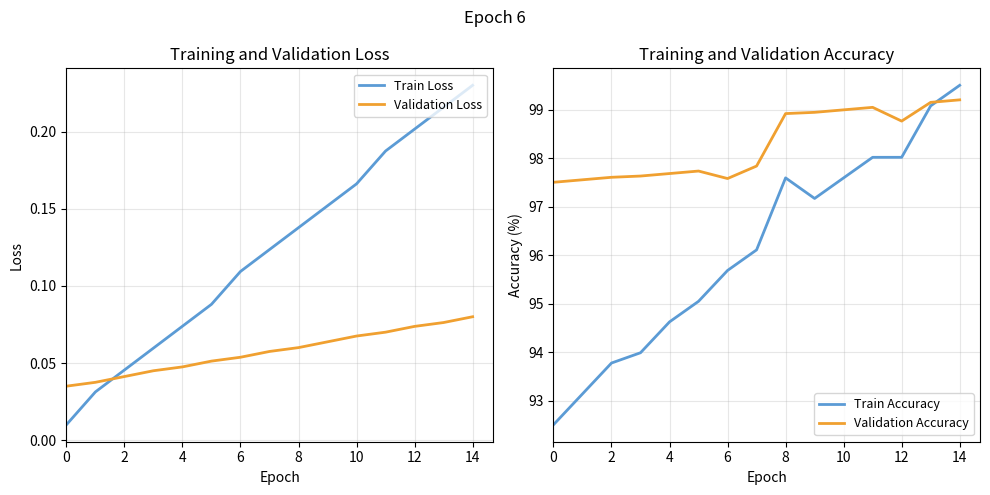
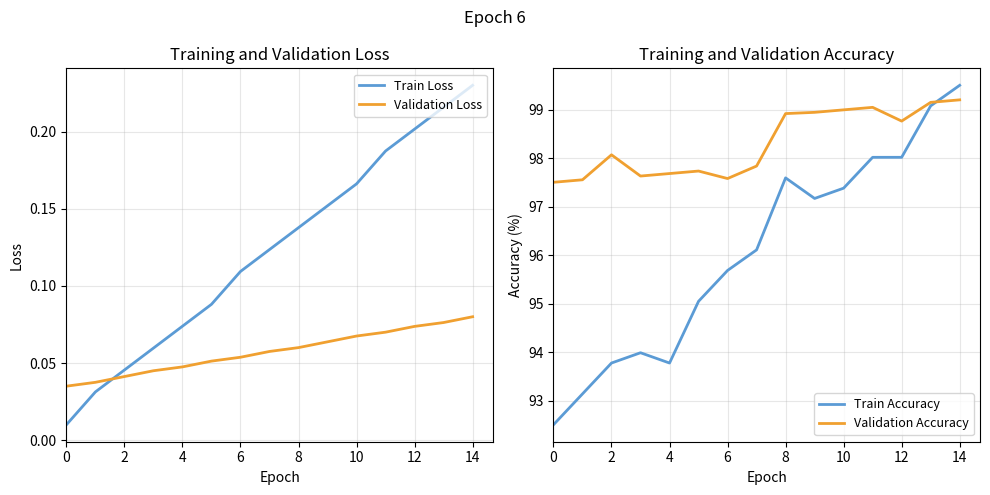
  {
    "Training and Validation Loss": {
      "Train Loss": {
        "0": 0.010,
        "2": 0.045,
        "4": 0.074,
        "6": 0.109,
        "8": 0.138,
        "10": 0.166,
        "12": 0.202
      },
      "Validation Loss": {
        "0": 0.035,
        "2": 0.041,
        "4": 0.048,
        "6": 0.054,
        "8": 0.060,
        "10": 0.068,
        "12": 0.074,
        "14": 0.080
      }
    },
    "Training and Validation Accuracy": {
      "Train Accuracy": {
        "0": 92.5,
        "2": 93.8,
-       "4": 94.6,
+       "4": 93.8,
        "6": 95.7,
        "8": 97.6,
-       "10": 97.6,
+       "10": 97.4,
        "12": 98.0,
        "14": 99.5
      },
      "Validation Accuracy": {
        "0": 97.5,
-       "2": 97.6,
+       "2": 98.1,
        "4": 97.7,
        "6": 97.6,
        "8": 98.9,
        "10": 99.0,
        "12": 98.8,
        "14": 99.2
      }
    }
  }
